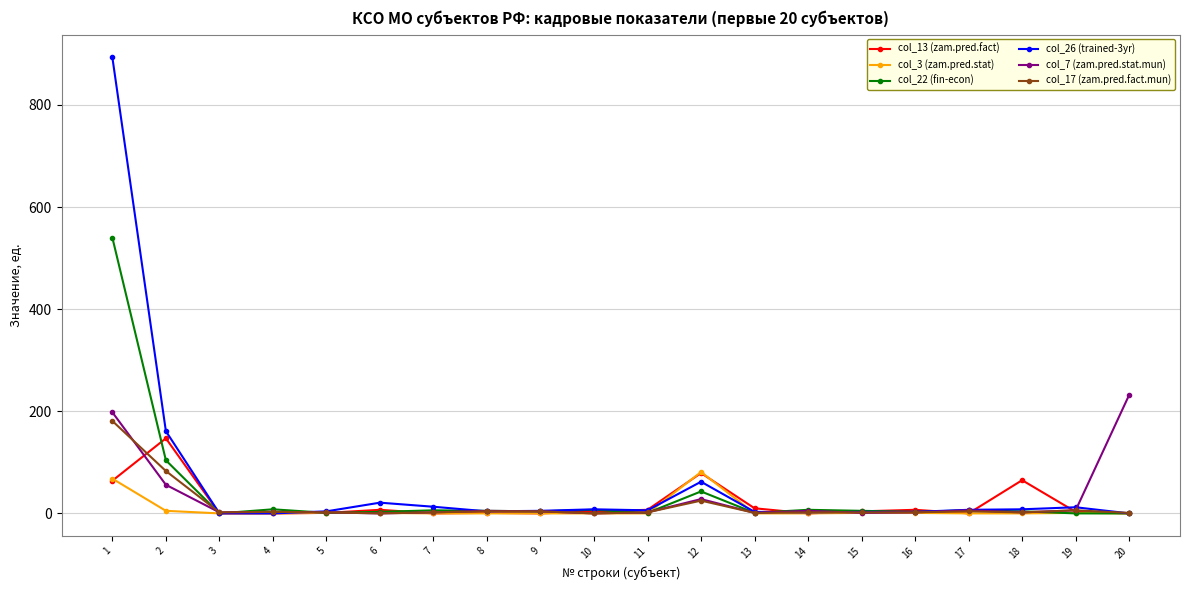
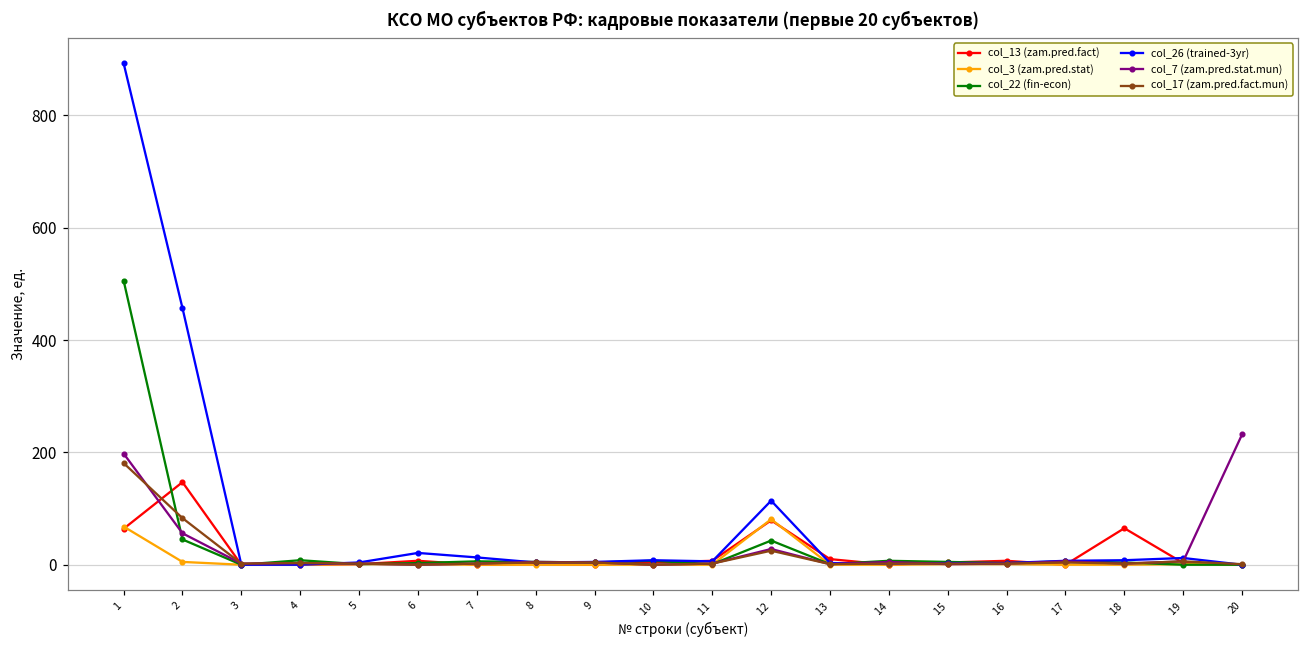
  {
    "col_13 (zam.pred.fact)": {
      "2": 150,
      "13": 10,
      "18": 70
    },
    "col_3 (zam.pred.stat)": {
      "2": 10
    },
    "col_22 (fin-econ)": {
-     "1": 540,
-     "2": 100,
+     "1": 510,
+     "2": 50,
      "4": 10,
      "12": 40
    },
    "col_26 (trained-3yr)": {
      "1": 890,
-     "2": 160,
+     "2": 460,
      "6": 20,
      "7": 10,
-     "12": 60,
+     "12": 110,
      "19": 10
    },
    "col_7 (zam.pred.stat.mun)": {
      "1": 200,
      "2": 60,
      "20": 230
    },
    "col_17 (zam.pred.fact.mun)": {
      "1": 180,
      "2": 80
    }
  }
